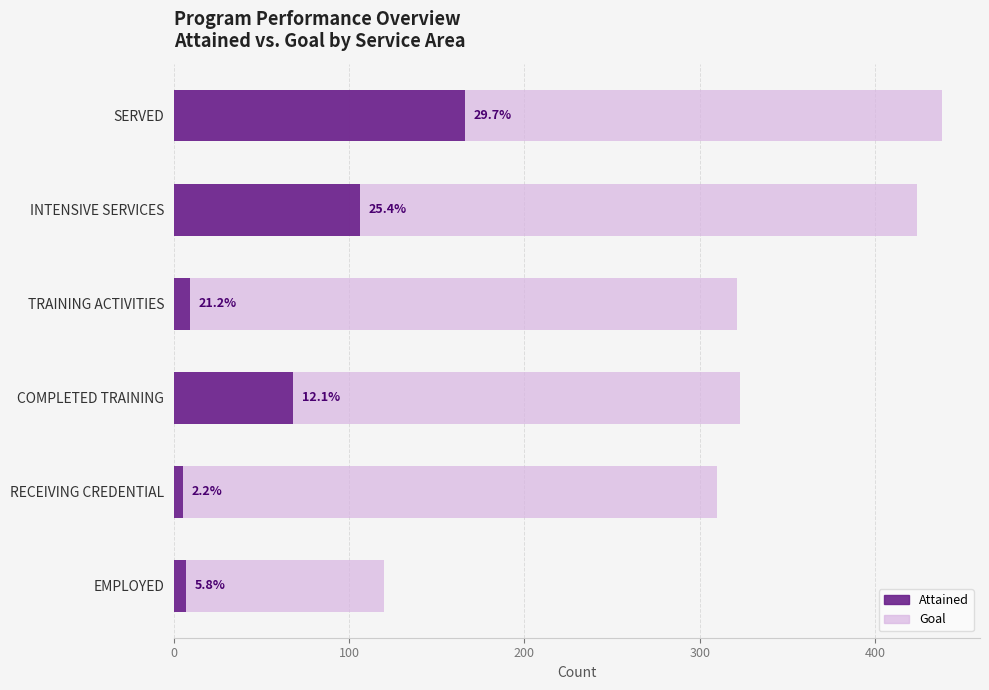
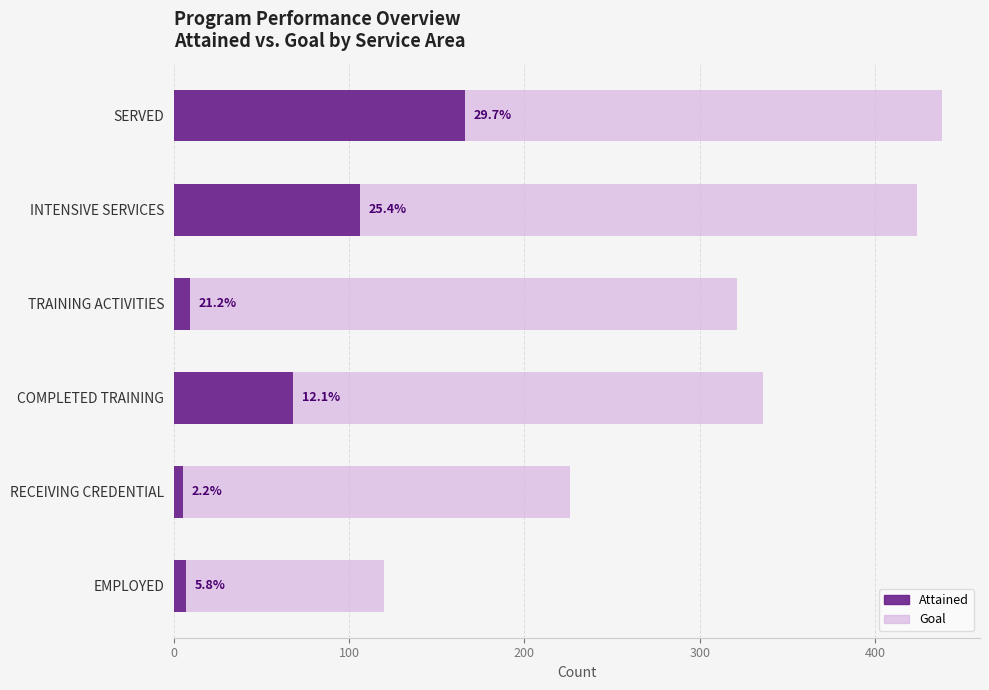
  {
    "Goal": {
-     "COMPLETED TRAINING": 323,
-     "RECEIVING CREDENTIAL": 310
+     "COMPLETED TRAINING": 336,
+     "RECEIVING CREDENTIAL": 226
    }
  }
